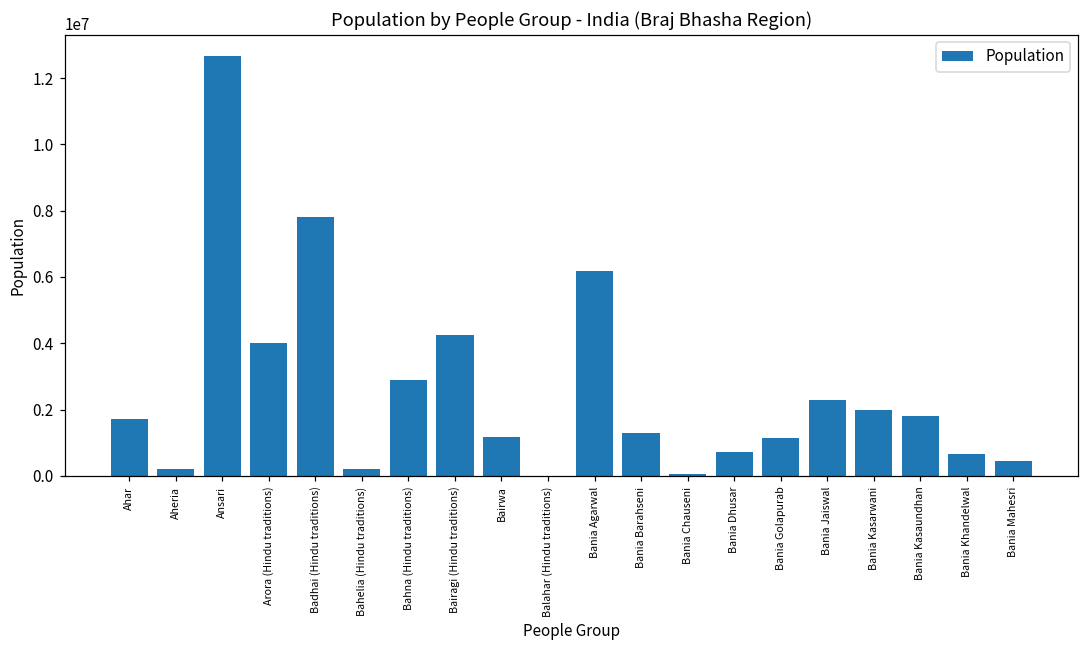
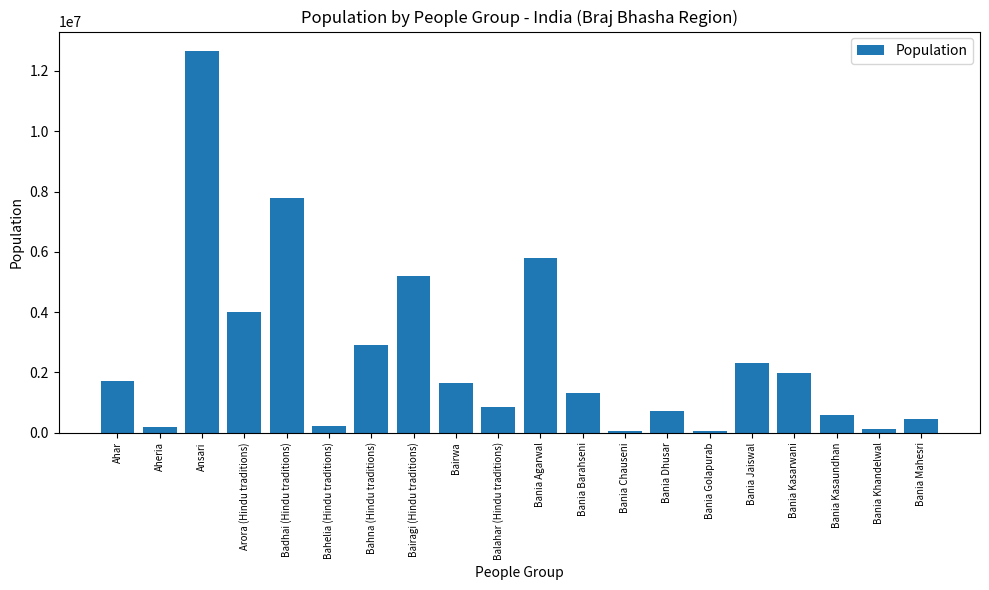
  {
    "Ahar": 1700000,
    "Aheria": 200000,
    "Ansari": 12700000,
    "Arora (Hindu traditions)": 4000000,
    "Badhai (Hindu traditions)": 7800000,
    "Bahelia (Hindu traditions)": 200000,
    "Bahna (Hindu traditions)": 2900000,
-   "Bairagi (Hindu traditions)": 4300000,
-   "Bairwa": 1200000,
-   "Balahar (Hindu traditions)": 0,
-   "Bania Agarwal": 6200000,
+   "Bairagi (Hindu traditions)": 5200000,
+   "Bairwa": 1700000,
+   "Balahar (Hindu traditions)": 800000,
+   "Bania Agarwal": 5800000,
    "Bania Barahseni": 1300000,
    "Bania Dhusar": 700000,
-   "Bania Golapurab": 1200000,
+   "Bania Golapurab": 100000,
    "Bania Jaiswal": 2300000,
    "Bania Kasarwani": 2000000,
-   "Bania Kasaundhan": 1800000,
-   "Bania Khandelwal": 700000,
+   "Bania Kasaundhan": 600000,
+   "Bania Khandelwal": 100000,
    "Bania Mahesri": 400000
  }
